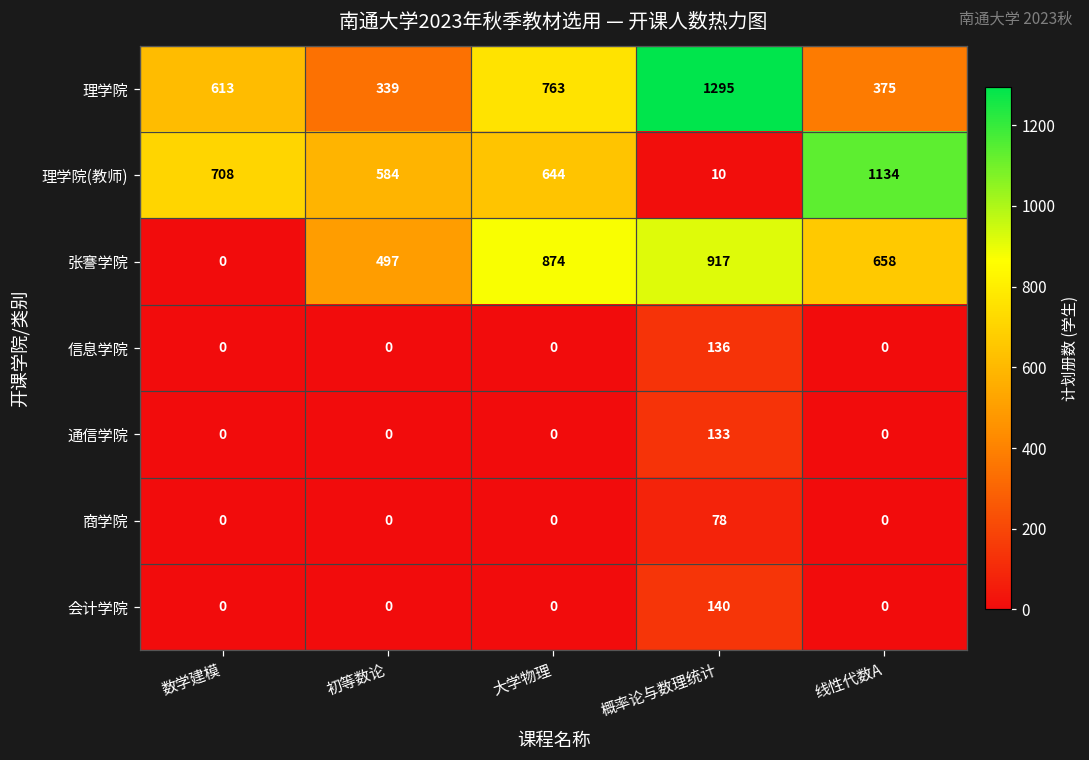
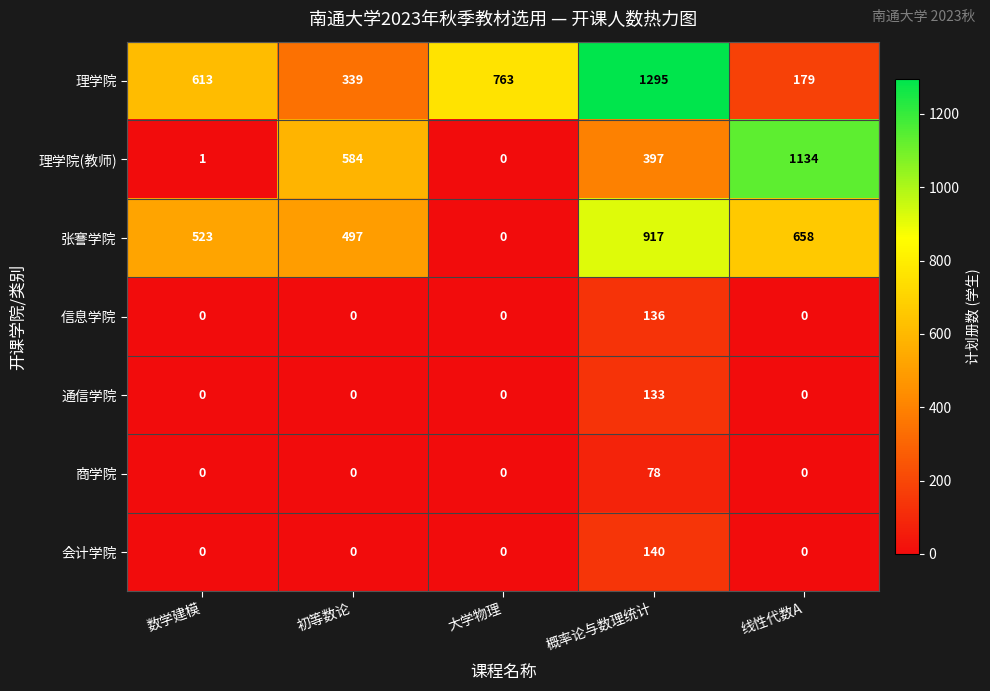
  {
    "理学院": {
      "数学建模": 613,
      "初等数论": 339,
      "大学物理": 763,
      "概率论与数理统计": 1295,
-     "线性代数A": 375
+     "线性代数A": 179
    },
    "理学院(教师)": {
-     "数学建模": 708,
+     "数学建模": 1,
      "初等数论": 584,
-     "大学物理": 644,
-     "概率论与数理统计": 10,
+     "大学物理": 0,
+     "概率论与数理统计": 397,
      "线性代数A": 1134
    },
    "张謇学院": {
-     "数学建模": 0,
+     "数学建模": 523,
      "初等数论": 497,
-     "大学物理": 874,
+     "大学物理": 0,
      "概率论与数理统计": 917,
      "线性代数A": 658
    },
    "信息学院": {
      "数学建模": 0,
      "初等数论": 0,
      "大学物理": 0,
      "概率论与数理统计": 136,
      "线性代数A": 0
    },
    "通信学院": {
      "数学建模": 0,
      "初等数论": 0,
      "大学物理": 0,
      "概率论与数理统计": 133,
      "线性代数A": 0
    },
    "商学院": {
      "数学建模": 0,
      "初等数论": 0,
      "大学物理": 0,
      "概率论与数理统计": 78,
      "线性代数A": 0
    },
    "会计学院": {
      "数学建模": 0,
      "初等数论": 0,
      "大学物理": 0,
      "概率论与数理统计": 140,
      "线性代数A": 0
    }
  }
